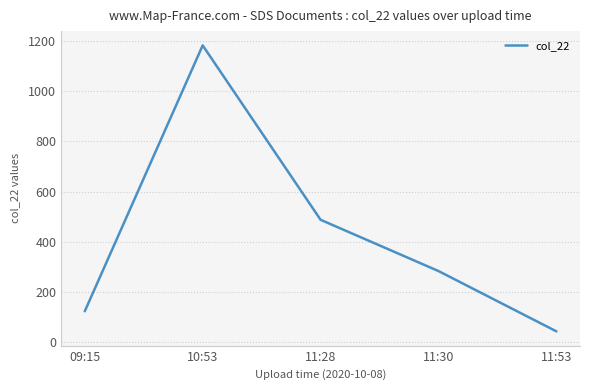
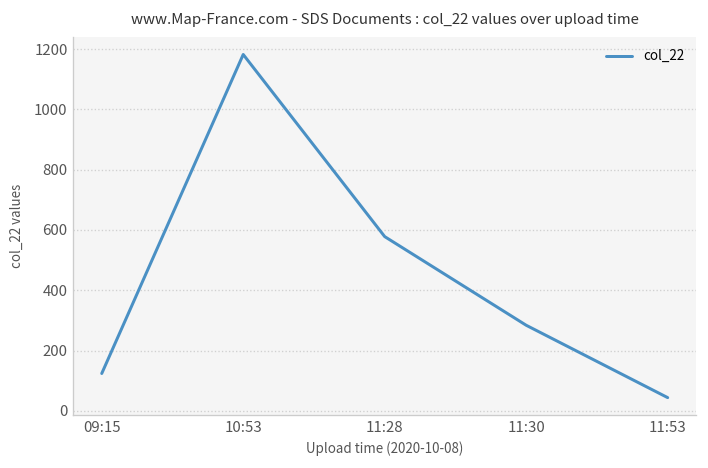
  {
    "09:15": 120,
    "10:53": 1180,
-   "11:28": 490,
+   "11:28": 580,
    "11:30": 280,
    "11:53": 40
  }
